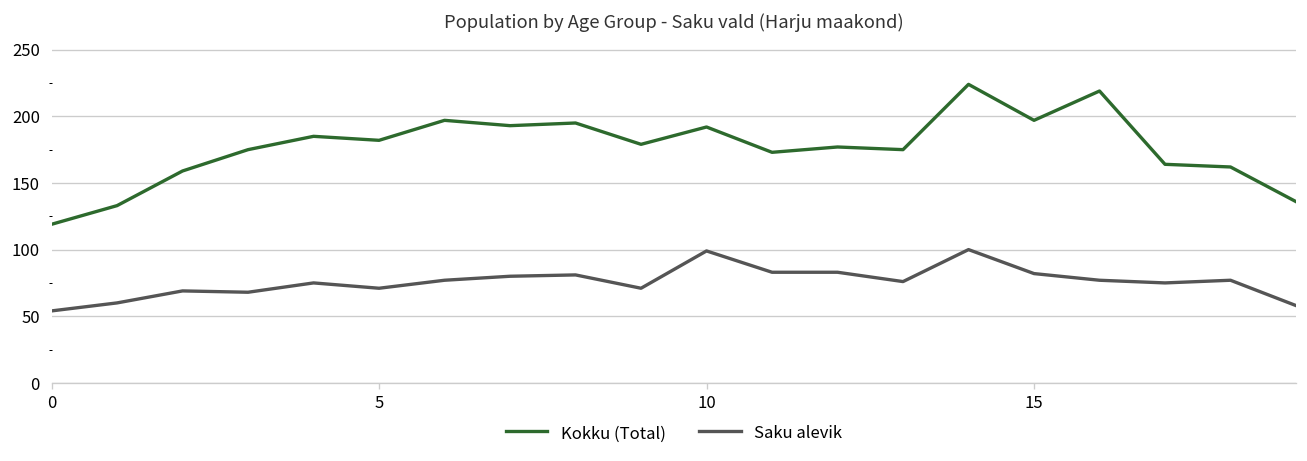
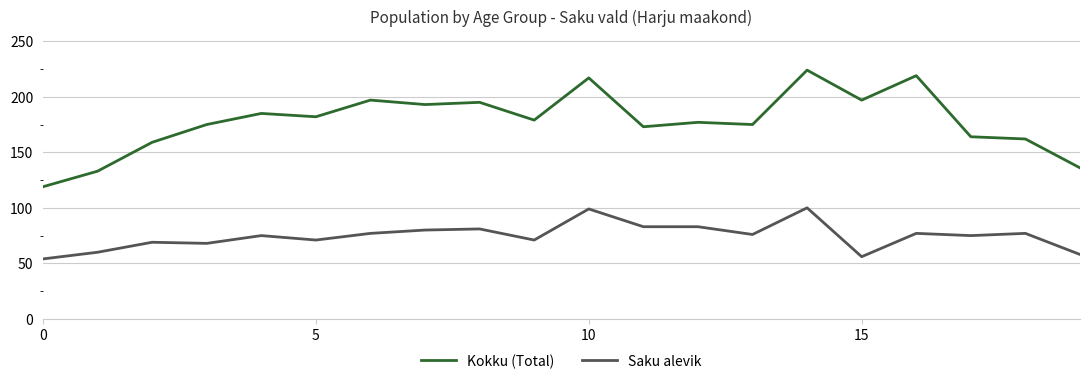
  {
    "Kokku (Total)": {
      "0": 119,
      "5": 182,
-     "10": 192,
+     "10": 217,
      "15": 197
    },
    "Saku alevik": {
      "0": 54,
      "5": 71,
      "10": 99,
-     "15": 82
+     "15": 56
    }
  }
